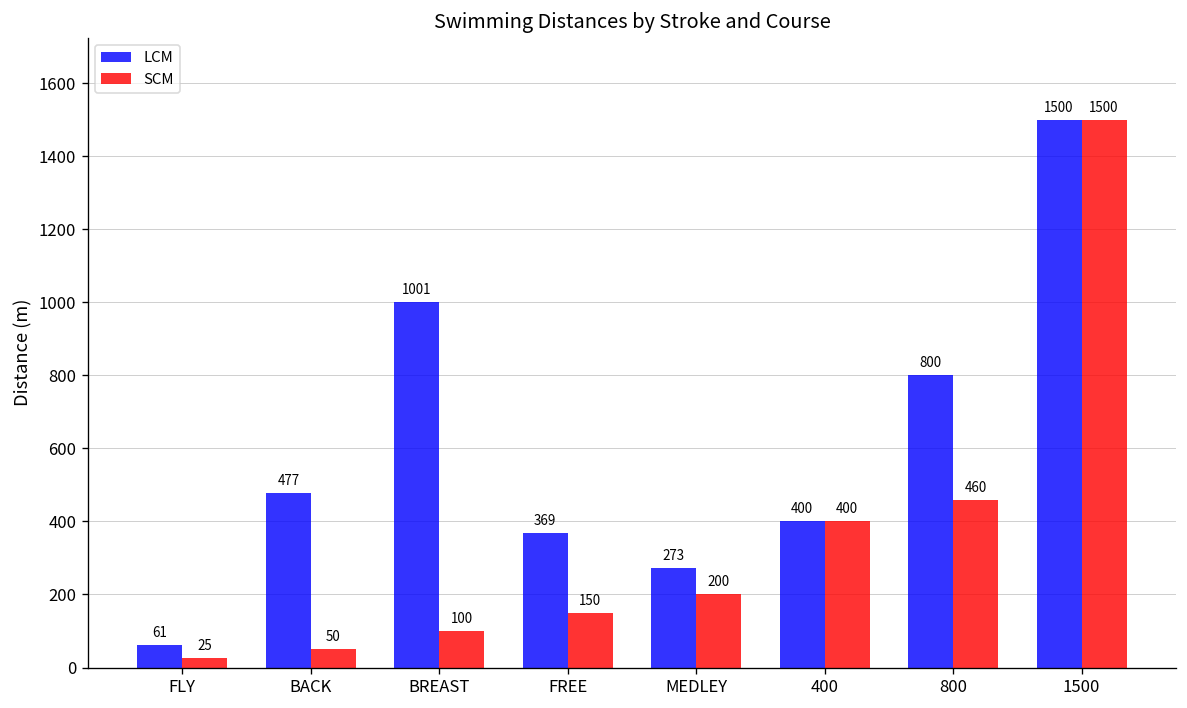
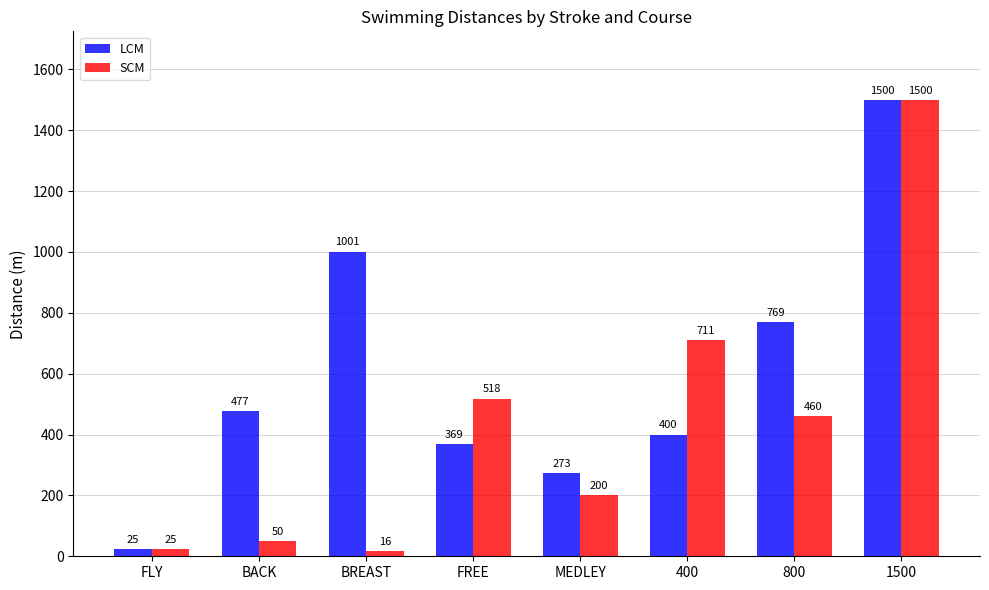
  {
    "LCM": {
-     "FLY": 61,
+     "FLY": 25,
      "BACK": 477,
      "BREAST": 1001,
      "FREE": 369,
      "MEDLEY": 273,
      "400": 400,
-     "800": 800,
+     "800": 769,
      "1500": 1500
    },
    "SCM": {
      "FLY": 25,
      "BACK": 50,
-     "BREAST": 100,
-     "FREE": 150,
+     "BREAST": 16,
+     "FREE": 518,
      "MEDLEY": 200,
-     "400": 400,
+     "400": 711,
      "800": 460,
      "1500": 1500
    }
  }
